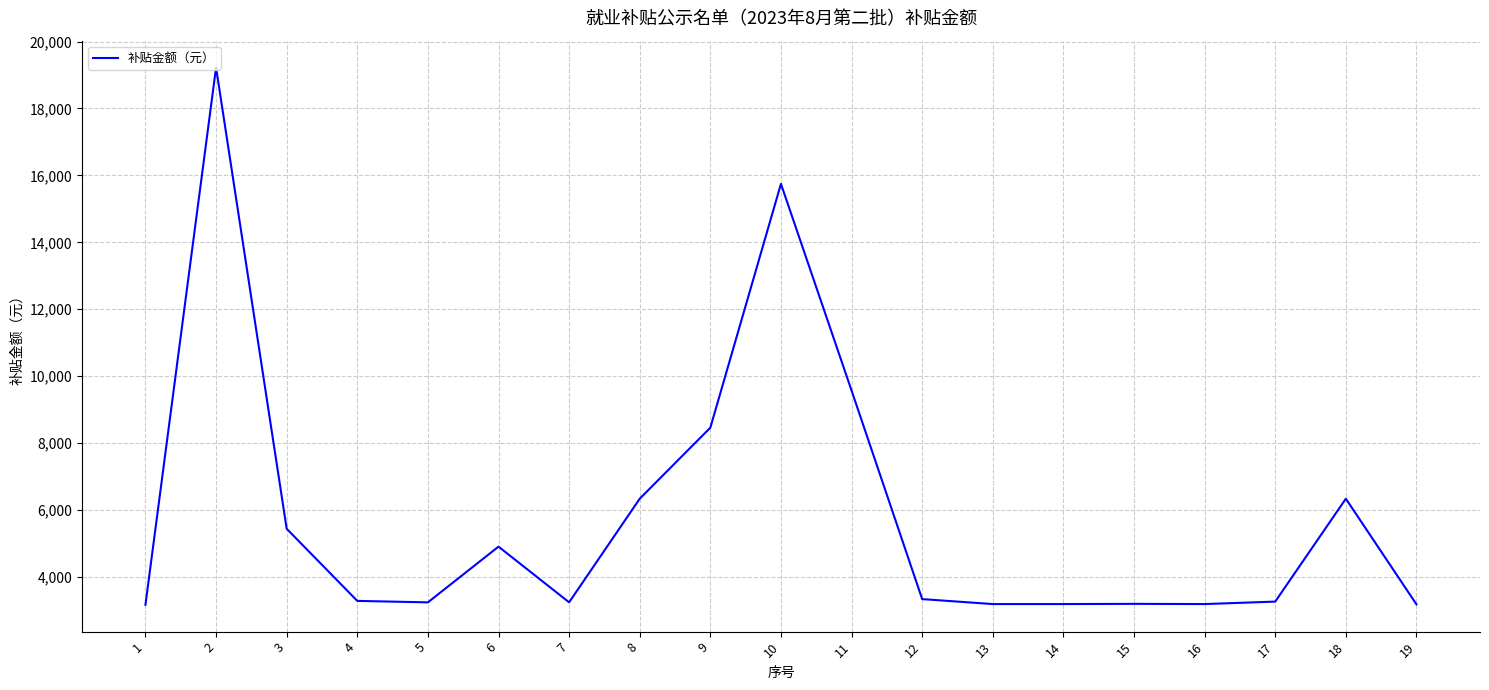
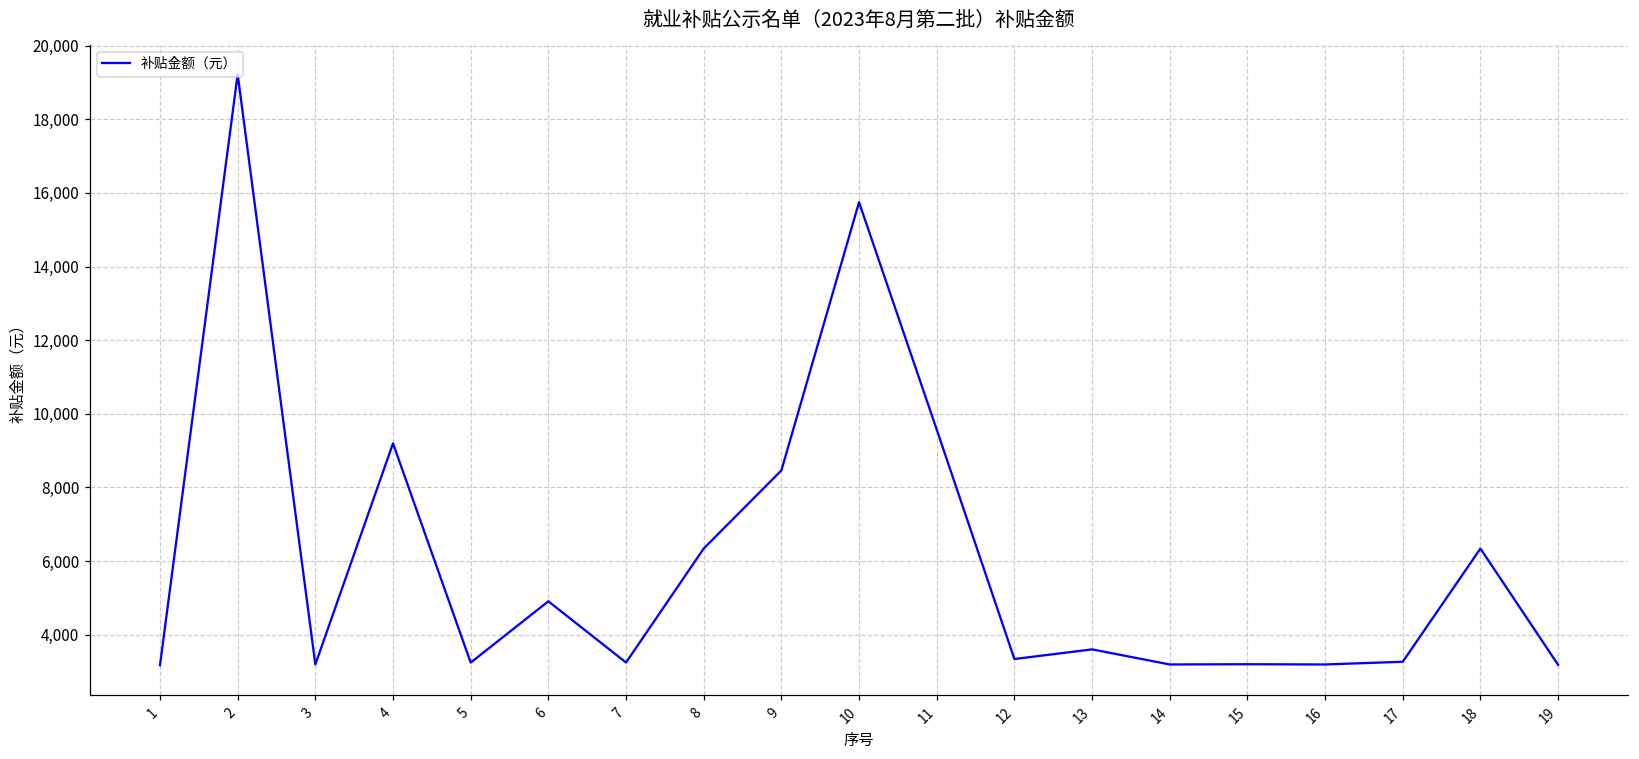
  {
    "1": "3,200",
-   "3": "5,400",
-   "4": "3,300",
+   "3": "3,200",
+   "4": "9,200",
    "5": "3,200",
    "6": "4,900",
    "7": "3,200",
    "8": "6,300",
    "9": "8,500",
    "10": "15,700",
    "11": "9,600",
    "12": "3,300",
-   "13": "3,200",
+   "13": "3,600",
    "14": "3,200",
    "15": "3,200",
    "16": "3,200",
    "17": "3,300",
    "18": "6,300",
    "19": "3,200"
  }
